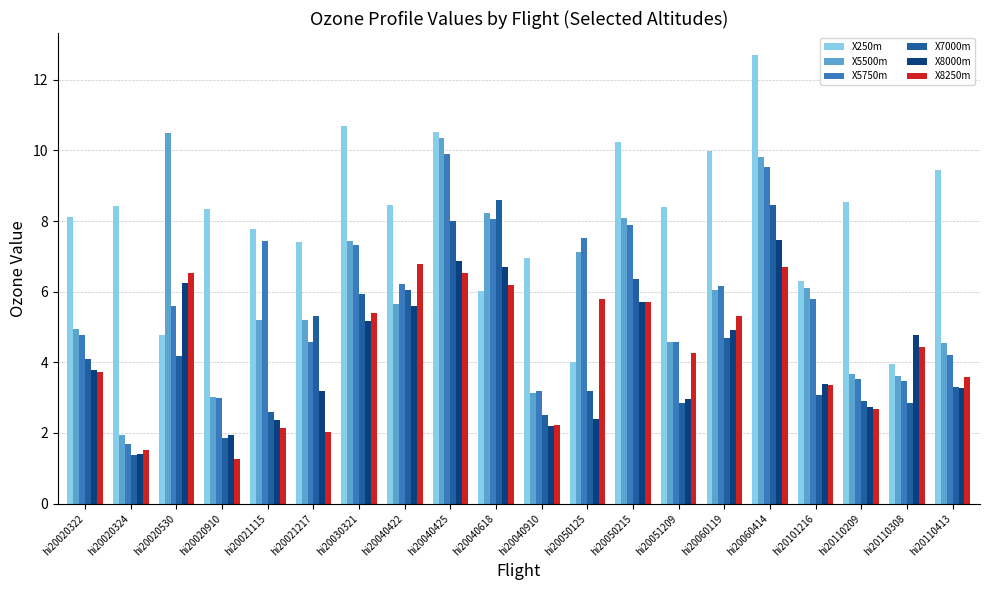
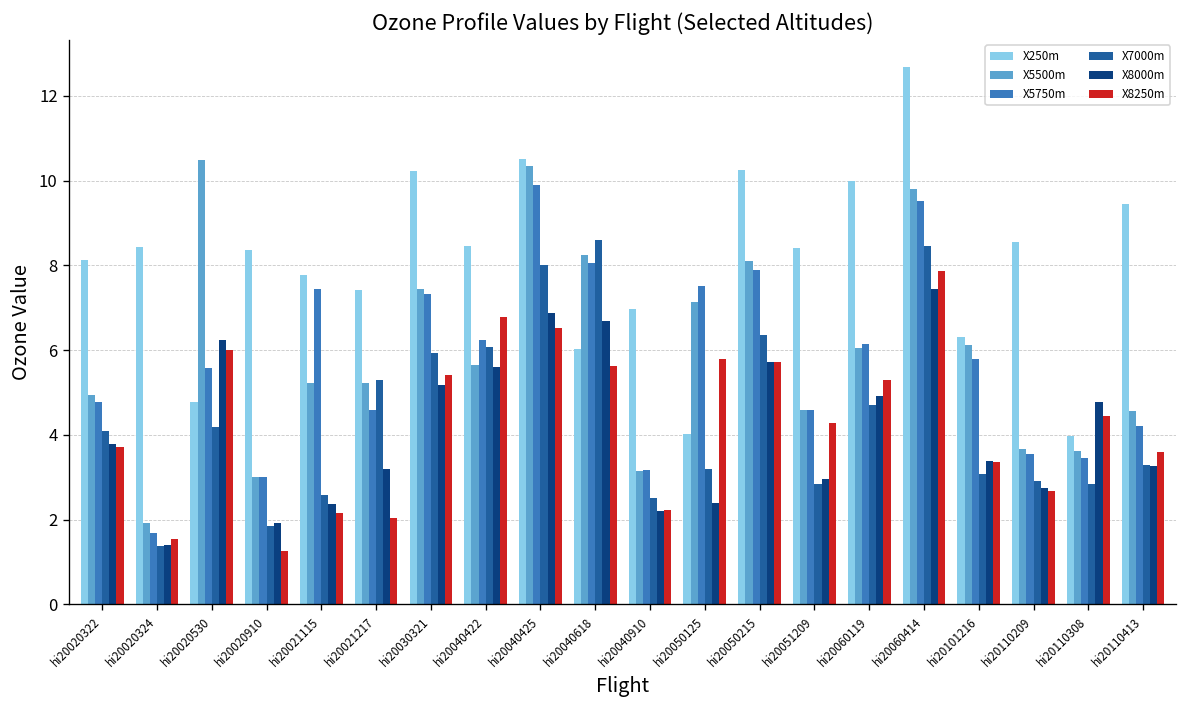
  {
    "X250m": {
      "hi20020322": 8.1,
      "hi20020324": 8.4,
      "hi20020530": 4.8,
      "hi20020910": 8.4,
      "hi20021115": 7.8,
      "hi20021217": 7.4,
-     "hi20030321": 10.7,
+     "hi20030321": 10.2,
      "hi20040422": 8.5,
      "hi20040425": 10.5,
      "hi20040618": 6.0,
      "hi20040910": 7.0,
      "hi20050125": 4.0,
      "hi20050215": 10.3,
      "hi20051209": 8.4,
      "hi20060119": 10.0,
      "hi20060414": 12.7,
      "hi20101216": 6.3,
      "hi20110209": 8.6,
      "hi20110308": 4.0,
      "hi20110413": 9.4
    },
    "X8250m": {
      "hi20020322": 3.7,
      "hi20020324": 1.5,
-     "hi20020530": 6.5,
+     "hi20020530": 6.0,
      "hi20020910": 1.3,
      "hi20021115": 2.1,
      "hi20021217": 2.0,
      "hi20030321": 5.4,
      "hi20040422": 6.8,
      "hi20040425": 6.5,
-     "hi20040618": 6.2,
+     "hi20040618": 5.6,
      "hi20040910": 2.2,
      "hi20050125": 5.8,
      "hi20050215": 5.7,
      "hi20051209": 4.3,
      "hi20060119": 5.3,
-     "hi20060414": 6.7,
+     "hi20060414": 7.9,
      "hi20101216": 3.4,
      "hi20110209": 2.7,
      "hi20110308": 4.4,
      "hi20110413": 3.6
    }
  }
